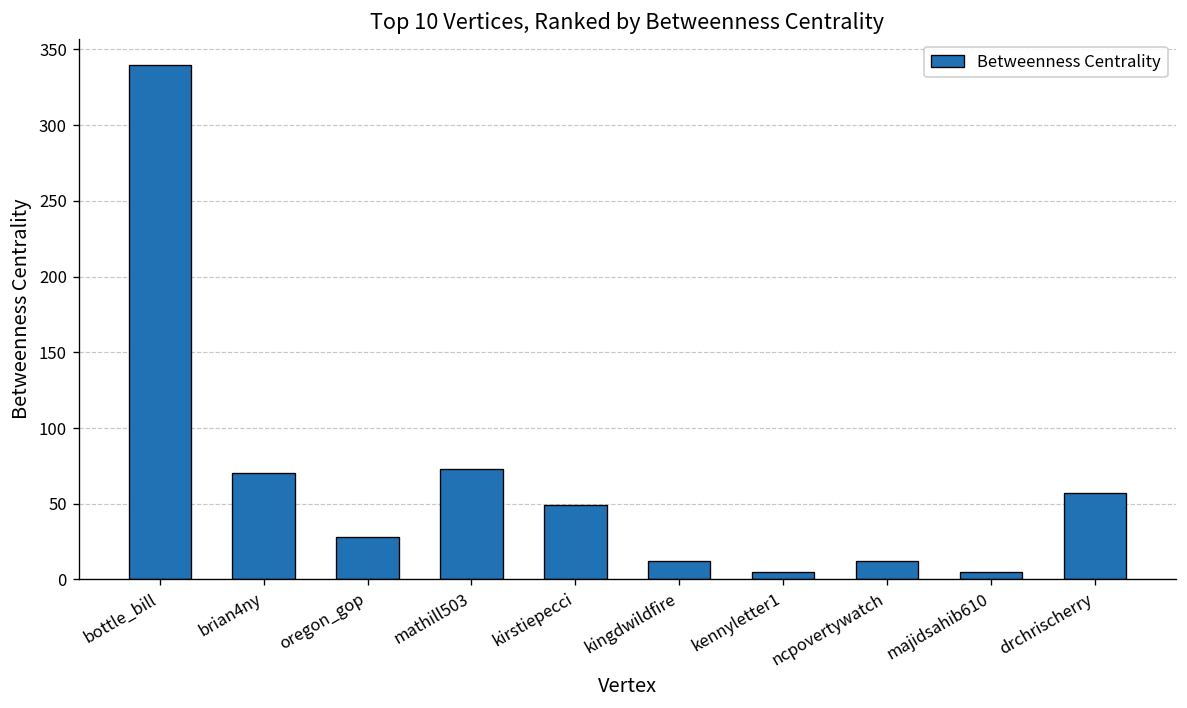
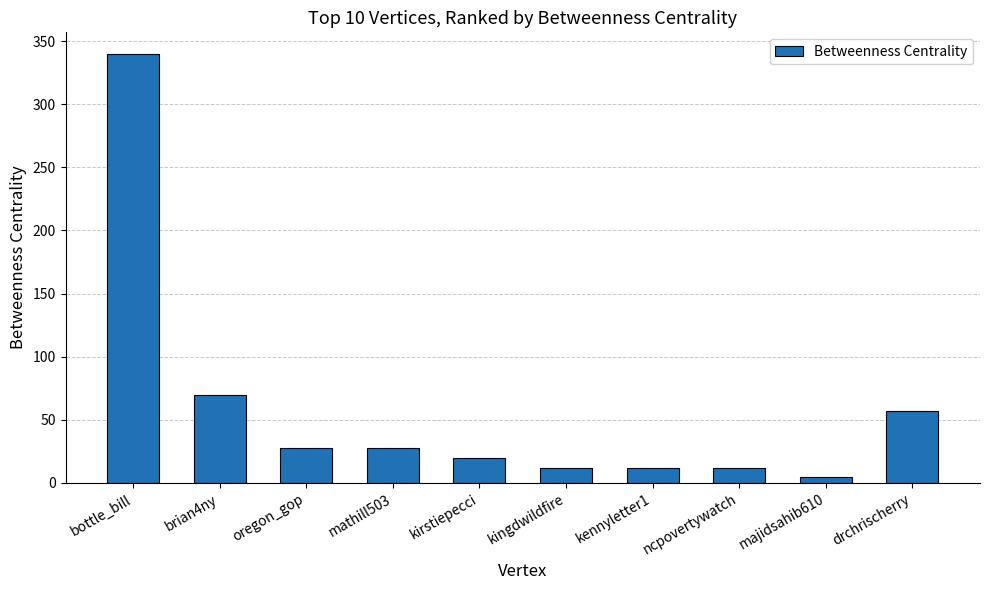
  {
    "bottle_bill": 340,
    "brian4ny": 70,
    "oregon_gop": 28,
-   "mathill503": 73,
-   "kirstiepecci": 49,
+   "mathill503": 28,
+   "kirstiepecci": 20,
    "kingdwildfire": 12,
-   "kennyletter1": 5,
+   "kennyletter1": 12,
    "ncpovertywatch": 12,
    "majidsahib610": 5,
    "drchrischerry": 57
  }
